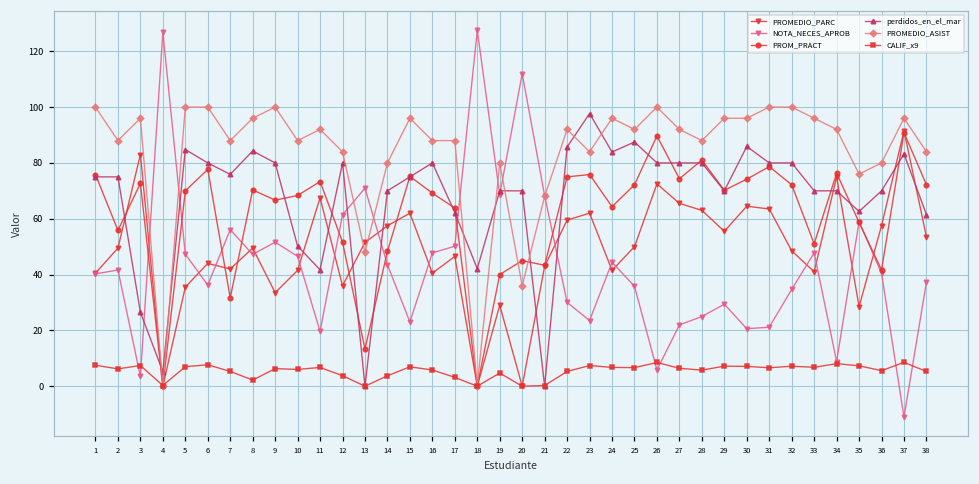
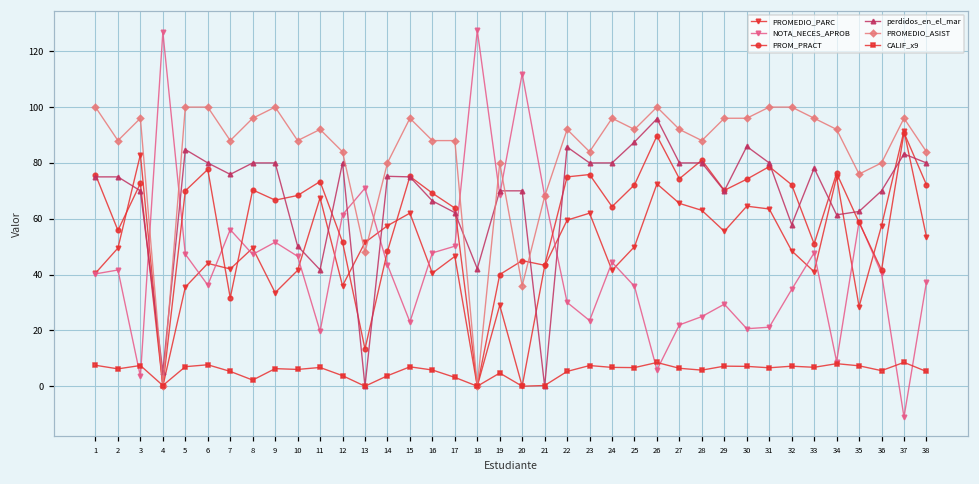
  {
    "perdidos_en_el_mar": {
      "2": 75,
-     "3": 27,
+     "3": 70,
      "4": 5,
      "5": 85,
      "6": 80,
      "7": 76,
-     "8": 84,
+     "8": 80,
      "9": 80,
      "10": 50,
      "11": 42,
      "12": 80,
-     "14": 70,
-     "16": 80,
+     "14": 75,
+     "16": 66,
      "17": 62,
      "18": 42,
      "19": 70,
      "20": 70,
      "22": 86,
-     "23": 98,
-     "24": 84,
+     "23": 80,
+     "24": 80,
      "25": 88,
-     "26": 80,
+     "26": 96,
      "27": 80,
      "30": 86,
      "31": 80,
-     "32": 80,
-     "33": 70,
-     "34": 70,
+     "32": 58,
+     "33": 78,
+     "34": 61,
      "35": 63,
      "36": 70,
      "37": 83,
-     "38": 62
+     "38": 80
    }
  }
